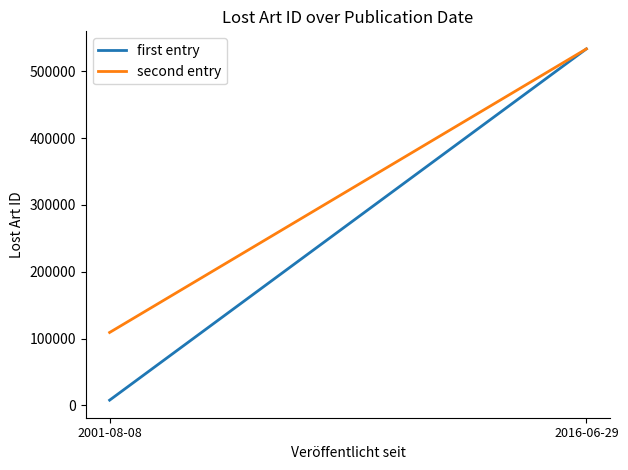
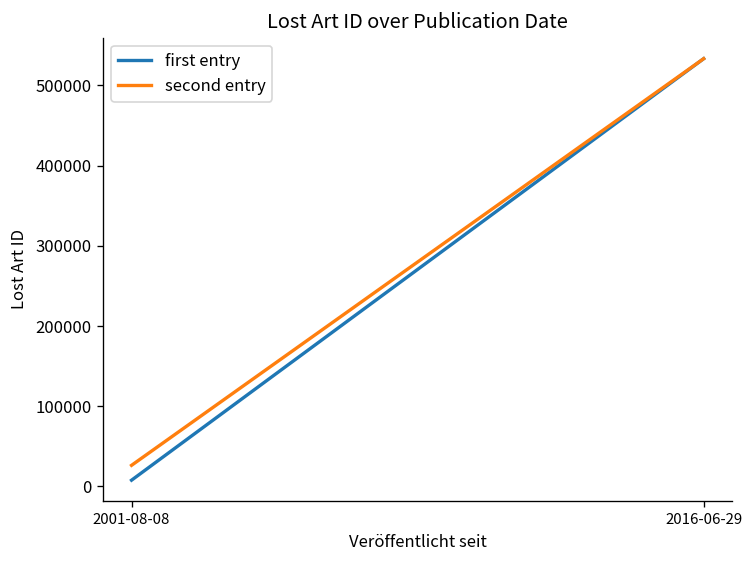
  {
    "first entry": {
      "2001-08-08": 10000
    },
    "second entry": {
-     "2001-08-08": 110000
+     "2001-08-08": 30000
    }
  }
